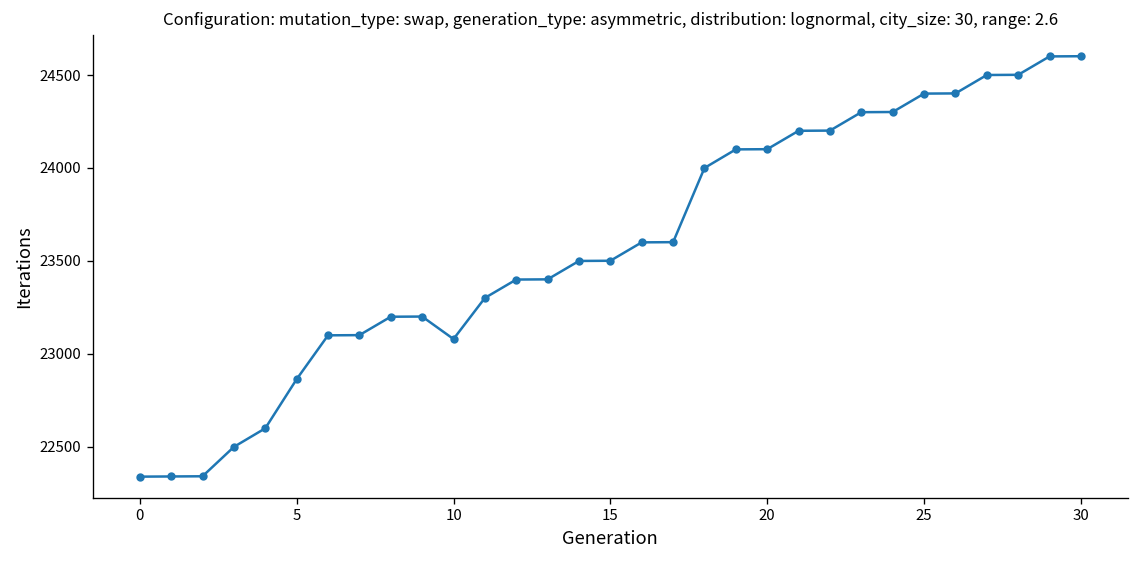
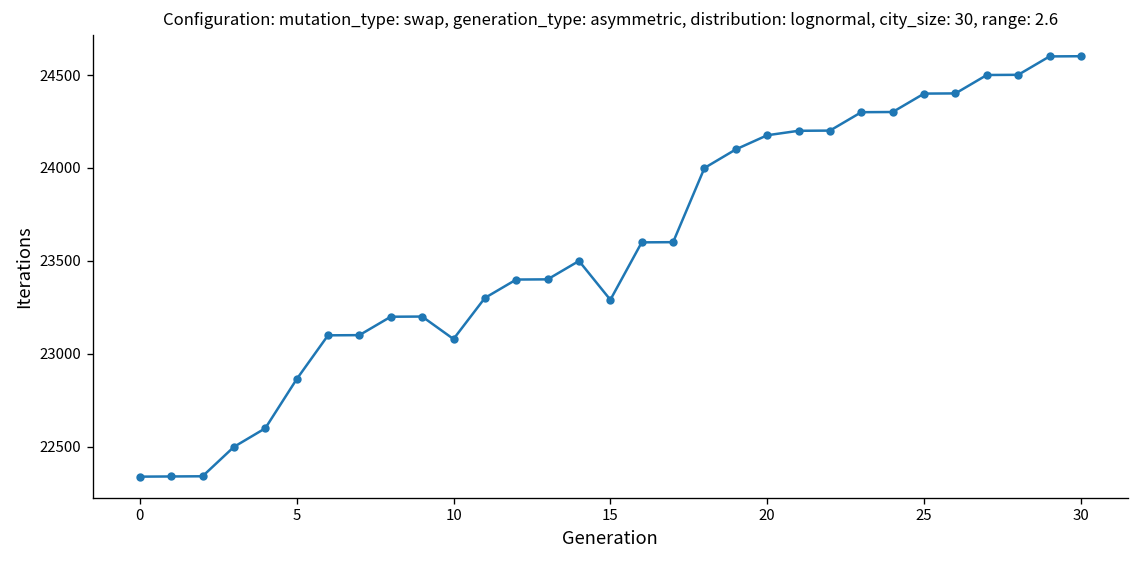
  {
    "0": 22340,
    "5": 22860,
    "10": 23080,
-   "15": 23500,
-   "20": 24100,
+   "15": 23290,
+   "20": 24180,
    "25": 24400,
    "30": 24600
  }
